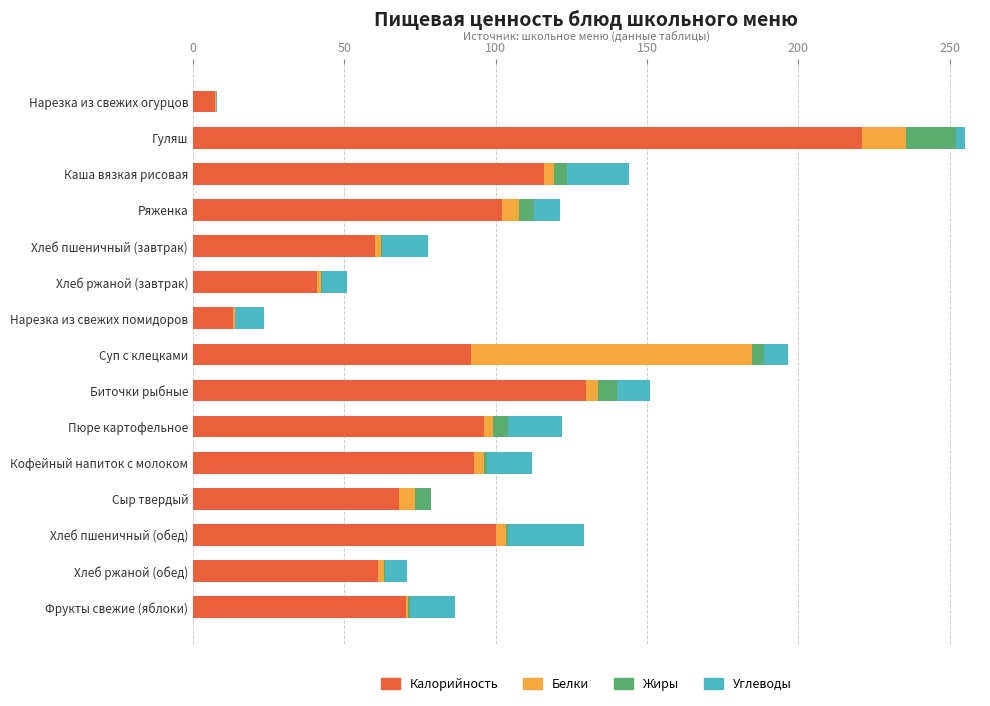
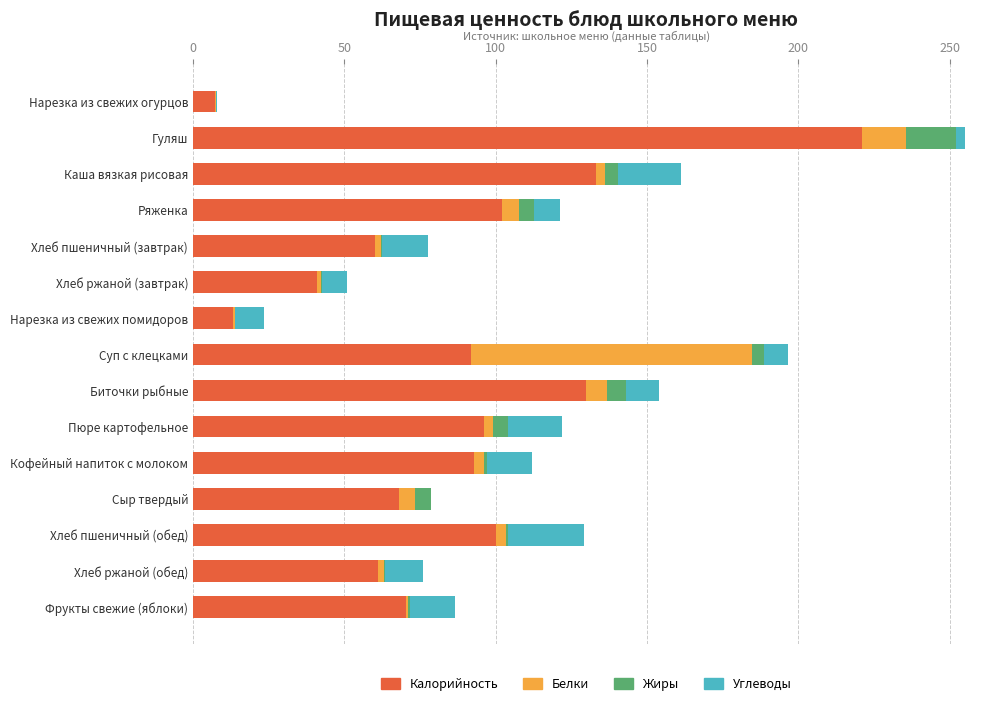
  {
    "Калорийность": {
      "Нарезка из свежих огурцов": 7,
      "Гуляш": 221,
-     "Каша вязкая рисовая": 116,
+     "Каша вязкая рисовая": 133,
      "Ряженка": 102,
      "Хлеб пшеничный (завтрак)": 60,
      "Хлеб ржаной (завтрак)": 41,
      "Нарезка из свежих помидоров": 13,
      "Суп с клецками": 92,
      "Биточки рыбные": 130,
      "Пюре картофельное": 96,
      "Кофейный напиток с молоком": 93,
      "Сыр твердый": 68,
      "Хлеб пшеничный (обед)": 100,
      "Хлеб ржаной (обед)": 61,
      "Фрукты свежие (яблоки)": 71
    },
    "Белки": {
      "Гуляш": 15,
      "Каша вязкая рисовая": 3,
      "Ряженка": 6,
      "Хлеб пшеничный (завтрак)": 2,
      "Хлеб ржаной (завтрак)": 1,
      "Суп с клецками": 93,
-     "Биточки рыбные": 4,
+     "Биточки рыбные": 7,
      "Пюре картофельное": 3,
      "Кофейный напиток с молоком": 3,
      "Сыр твердый": 5,
      "Хлеб пшеничный (обед)": 3,
      "Хлеб ржаной (обед)": 2
    },
    "Жиры": {
      "Гуляш": 17,
      "Каша вязкая рисовая": 4,
      "Ряженка": 5,
      "Суп с клецками": 4,
      "Биточки рыбные": 6,
      "Пюре картофельное": 5,
      "Кофейный напиток с молоком": 1,
      "Сыр твердый": 5
    },
    "Углеводы": {
      "Гуляш": 3,
      "Каша вязкая рисовая": 21,
      "Ряженка": 8,
      "Хлеб пшеничный (завтрак)": 15,
      "Хлеб ржаной (завтрак)": 8,
      "Нарезка из свежих помидоров": 9,
      "Суп с клецками": 8,
      "Биточки рыбные": 11,
      "Пюре картофельное": 18,
      "Кофейный напиток с молоком": 15,
      "Сыр твердый": 0,
      "Хлеб пшеничный (обед)": 25,
-     "Хлеб ржаной (обед)": 8,
+     "Хлеб ржаной (обед)": 13,
      "Фрукты свежие (яблоки)": 15
    }
  }
